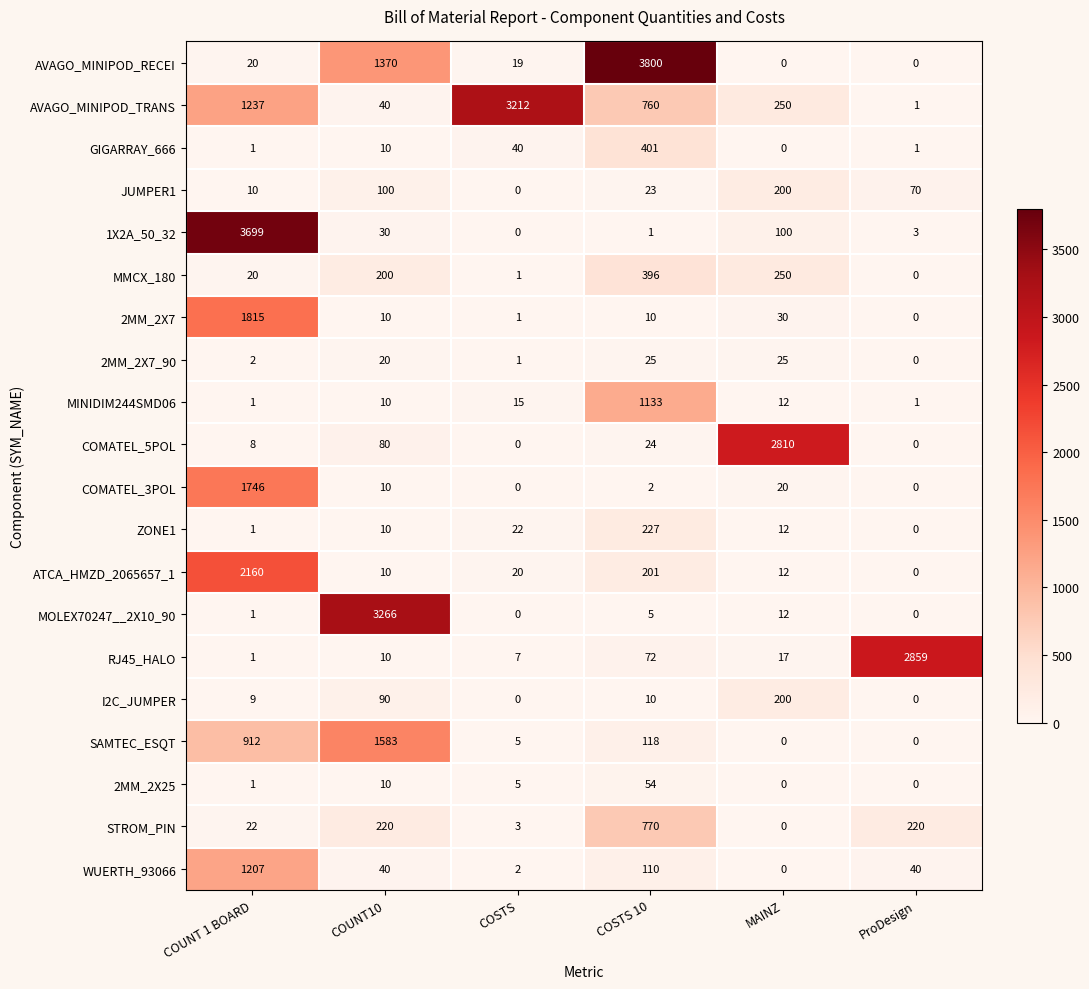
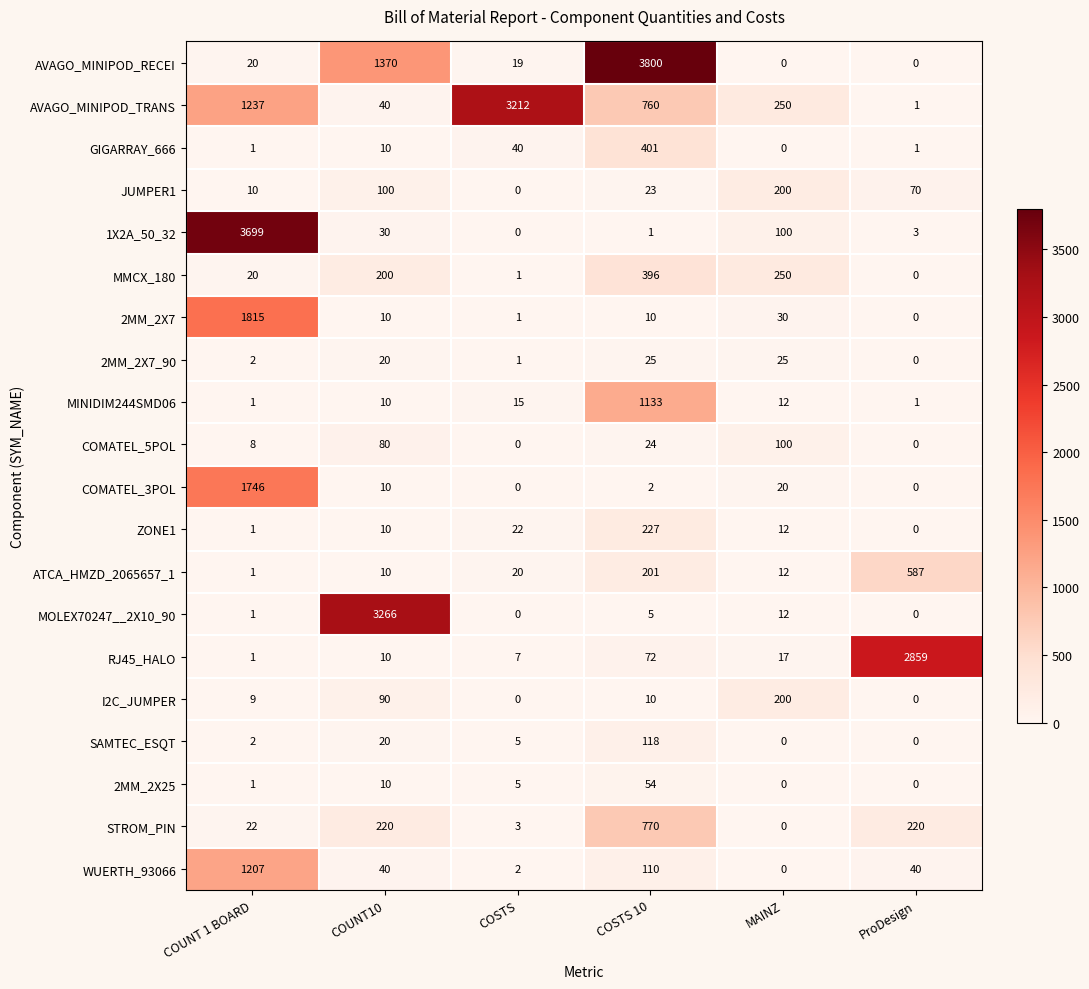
  {
    "AVAGO_MINIPOD_RECEI": {
      "COUNT 1 BOARD": 20,
      "COUNT10": 1370,
      "COSTS": 19,
      "COSTS 10": 3800,
      "MAINZ": 0,
      "ProDesign": 0
    },
    "AVAGO_MINIPOD_TRANS": {
      "COUNT 1 BOARD": 1237,
      "COUNT10": 40,
      "COSTS": 3212,
      "COSTS 10": 760,
      "MAINZ": 250,
      "ProDesign": 1
    },
    "GIGARRAY_666": {
      "COUNT 1 BOARD": 1,
      "COUNT10": 10,
      "COSTS": 40,
      "COSTS 10": 401,
      "MAINZ": 0,
      "ProDesign": 1
    },
    "JUMPER1": {
      "COUNT 1 BOARD": 10,
      "COUNT10": 100,
      "COSTS": 0,
      "COSTS 10": 23,
      "MAINZ": 200,
      "ProDesign": 70
    },
    "1X2A_50_32": {
      "COUNT 1 BOARD": 3699,
      "COUNT10": 30,
      "COSTS": 0,
      "COSTS 10": 1,
      "MAINZ": 100,
      "ProDesign": 3
    },
    "MMCX_180": {
      "COUNT 1 BOARD": 20,
      "COUNT10": 200,
      "COSTS": 1,
      "COSTS 10": 396,
      "MAINZ": 250,
      "ProDesign": 0
    },
    "2MM_2X7": {
      "COUNT 1 BOARD": 1815,
      "COUNT10": 10,
      "COSTS": 1,
      "COSTS 10": 10,
      "MAINZ": 30,
      "ProDesign": 0
    },
    "2MM_2X7_90": {
      "COUNT 1 BOARD": 2,
      "COUNT10": 20,
      "COSTS": 1,
      "COSTS 10": 25,
      "MAINZ": 25,
      "ProDesign": 0
    },
    "MINIDIM244SMD06": {
      "COUNT 1 BOARD": 1,
      "COUNT10": 10,
      "COSTS": 15,
      "COSTS 10": 1133,
      "MAINZ": 12,
      "ProDesign": 1
    },
    "COMATEL_5POL": {
      "COUNT 1 BOARD": 8,
      "COUNT10": 80,
      "COSTS": 0,
      "COSTS 10": 24,
-     "MAINZ": 2810,
+     "MAINZ": 100,
      "ProDesign": 0
    },
    "COMATEL_3POL": {
      "COUNT 1 BOARD": 1746,
      "COUNT10": 10,
      "COSTS": 0,
      "COSTS 10": 2,
      "MAINZ": 20,
      "ProDesign": 0
    },
    "ZONE1": {
      "COUNT 1 BOARD": 1,
      "COUNT10": 10,
      "COSTS": 22,
      "COSTS 10": 227,
      "MAINZ": 12,
      "ProDesign": 0
    },
    "ATCA_HMZD_2065657_1": {
-     "COUNT 1 BOARD": 2160,
+     "COUNT 1 BOARD": 1,
      "COUNT10": 10,
      "COSTS": 20,
      "COSTS 10": 201,
      "MAINZ": 12,
-     "ProDesign": 0
+     "ProDesign": 587
    },
    "MOLEX70247__2X10_90": {
      "COUNT 1 BOARD": 1,
      "COUNT10": 3266,
      "COSTS": 0,
      "COSTS 10": 5,
      "MAINZ": 12,
      "ProDesign": 0
    },
    "RJ45_HALO": {
      "COUNT 1 BOARD": 1,
      "COUNT10": 10,
      "COSTS": 7,
      "COSTS 10": 72,
      "MAINZ": 17,
      "ProDesign": 2859
    },
    "I2C_JUMPER": {
      "COUNT 1 BOARD": 9,
      "COUNT10": 90,
      "COSTS": 0,
      "COSTS 10": 10,
      "MAINZ": 200,
      "ProDesign": 0
    },
    "SAMTEC_ESQT": {
-     "COUNT 1 BOARD": 912,
-     "COUNT10": 1583,
+     "COUNT 1 BOARD": 2,
+     "COUNT10": 20,
      "COSTS": 5,
      "COSTS 10": 118,
      "MAINZ": 0,
      "ProDesign": 0
    },
    "2MM_2X25": {
      "COUNT 1 BOARD": 1,
      "COUNT10": 10,
      "COSTS": 5,
      "COSTS 10": 54,
      "MAINZ": 0,
      "ProDesign": 0
    },
    "STROM_PIN": {
      "COUNT 1 BOARD": 22,
      "COUNT10": 220,
      "COSTS": 3,
      "COSTS 10": 770,
      "MAINZ": 0,
      "ProDesign": 220
    },
    "WUERTH_93066": {
      "COUNT 1 BOARD": 1207,
      "COUNT10": 40,
      "COSTS": 2,
      "COSTS 10": 110,
      "MAINZ": 0,
      "ProDesign": 40
    }
  }
